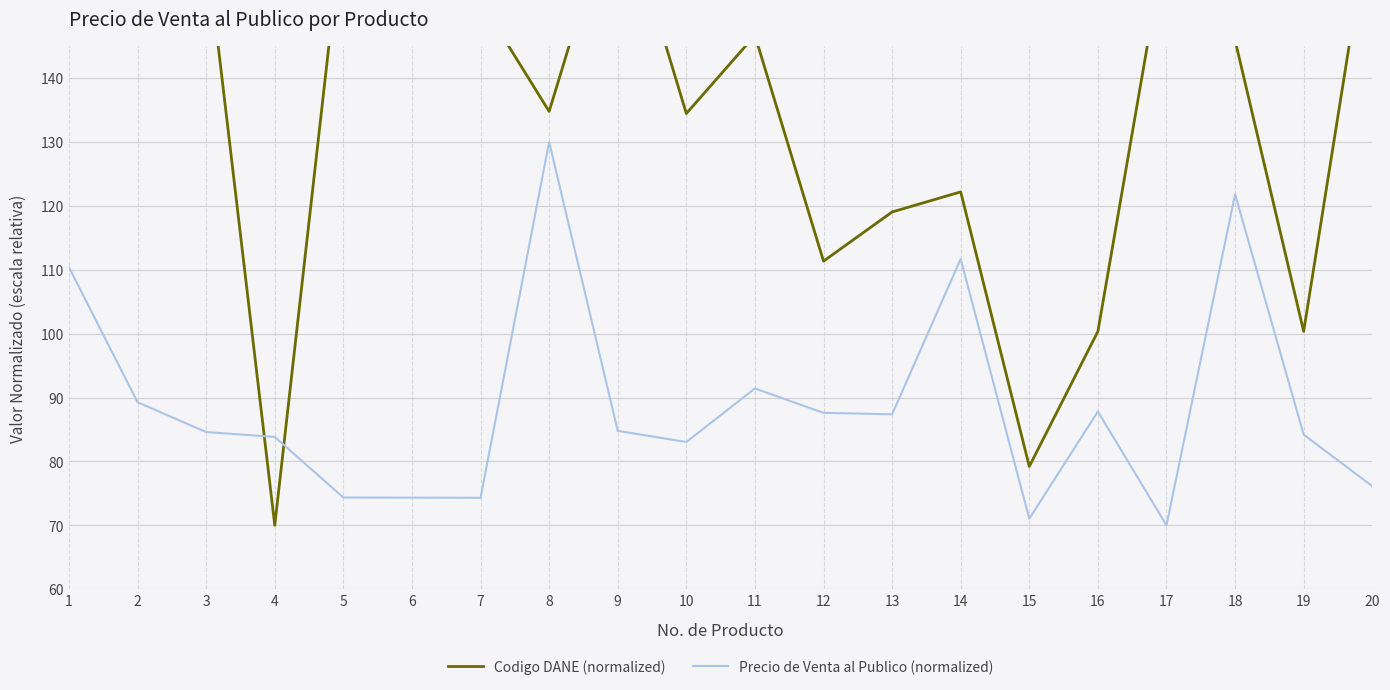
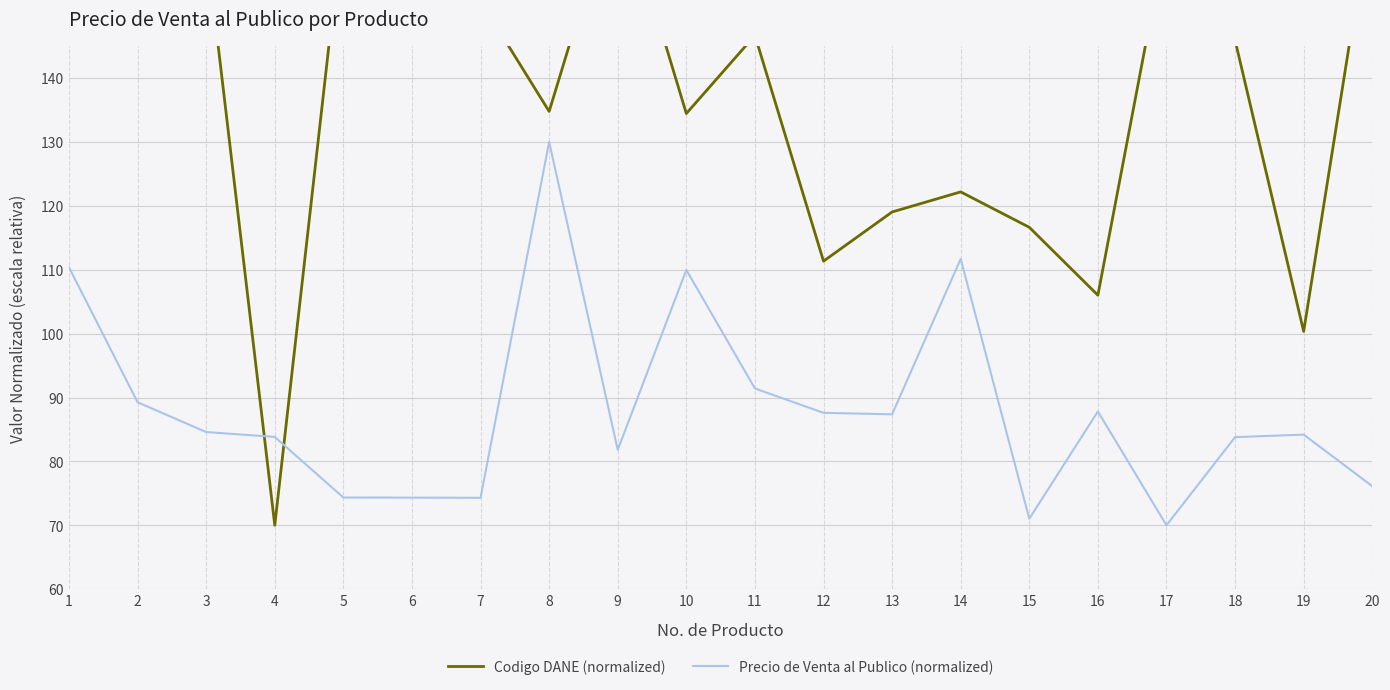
  {
    "Codigo DANE (normalized)": {
      "4": 70,
      "8": 135,
      "10": 134,
      "12": 111,
      "13": 119,
      "14": 122,
-     "15": 79,
-     "16": 100,
+     "15": 117,
+     "16": 106,
      "19": 100
    },
    "Precio de Venta al Publico (normalized)": {
      "1": 110,
      "2": 89,
      "3": 85,
      "4": 84,
      "5": 74,
      "6": 74,
      "7": 74,
      "8": 130,
-     "9": 85,
-     "10": 83,
+     "9": 82,
+     "10": 110,
      "11": 91,
      "12": 88,
      "13": 87,
      "14": 112,
      "15": 71,
      "16": 88,
      "17": 70,
-     "18": 122,
+     "18": 84,
      "19": 84,
      "20": 76
    }
  }
